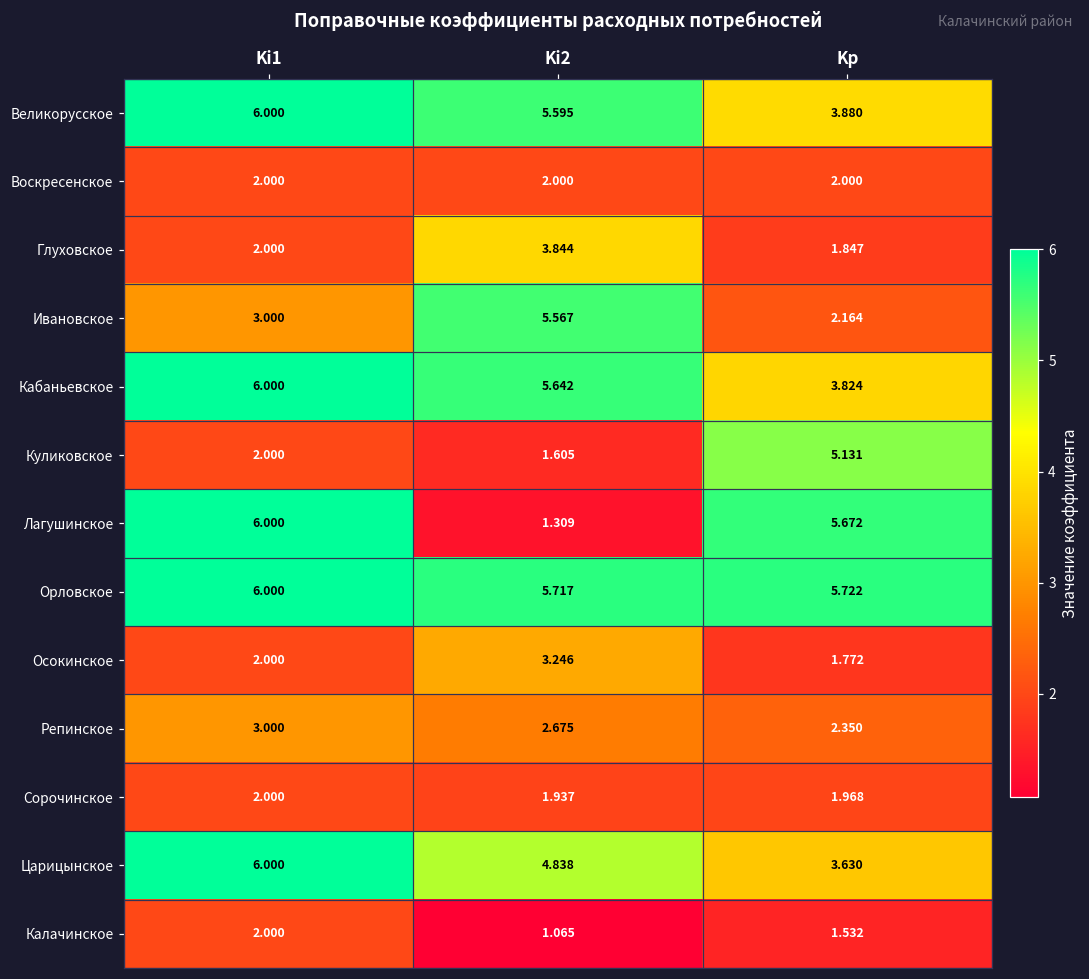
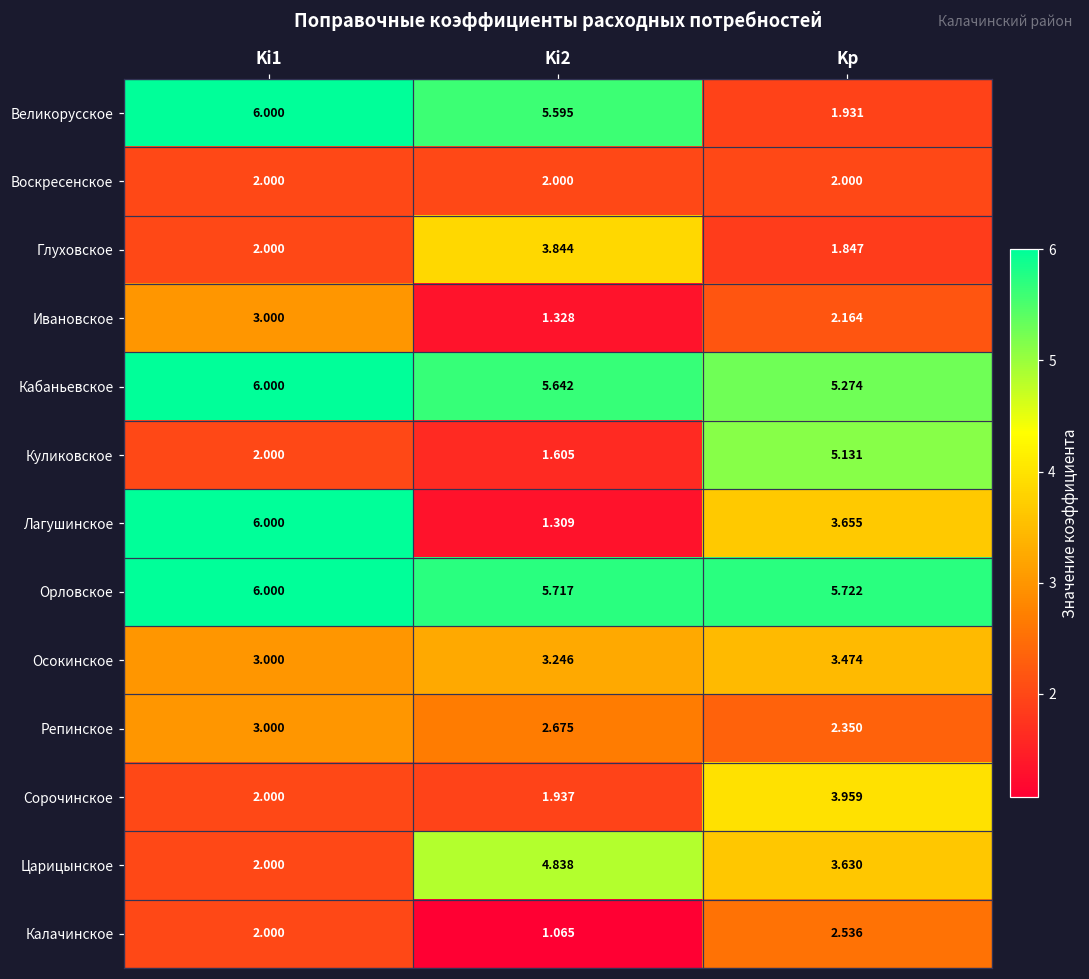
  {
    "Великорусское": {
      "Ki1": 6.000,
      "Ki2": 5.595,
-     "Kp": 3.880
+     "Kp": 1.931
    },
    "Воскресенское": {
      "Ki1": 2.000,
      "Ki2": 2.000,
      "Kp": 2.000
    },
    "Глуховское": {
      "Ki1": 2.000,
      "Ki2": 3.844,
      "Kp": 1.847
    },
    "Ивановское": {
      "Ki1": 3.000,
-     "Ki2": 5.567,
+     "Ki2": 1.328,
      "Kp": 2.164
    },
    "Кабаньевское": {
      "Ki1": 6.000,
      "Ki2": 5.642,
-     "Kp": 3.824
+     "Kp": 5.274
    },
    "Куликовское": {
      "Ki1": 2.000,
      "Ki2": 1.605,
      "Kp": 5.131
    },
    "Лагушинское": {
      "Ki1": 6.000,
      "Ki2": 1.309,
-     "Kp": 5.672
+     "Kp": 3.655
    },
    "Орловское": {
      "Ki1": 6.000,
      "Ki2": 5.717,
      "Kp": 5.722
    },
    "Осокинское": {
-     "Ki1": 2.000,
+     "Ki1": 3.000,
      "Ki2": 3.246,
-     "Kp": 1.772
+     "Kp": 3.474
    },
    "Репинское": {
      "Ki1": 3.000,
      "Ki2": 2.675,
      "Kp": 2.350
    },
    "Сорочинское": {
      "Ki1": 2.000,
      "Ki2": 1.937,
-     "Kp": 1.968
+     "Kp": 3.959
    },
    "Царицынское": {
-     "Ki1": 6.000,
+     "Ki1": 2.000,
      "Ki2": 4.838,
      "Kp": 3.630
    },
    "Калачинское": {
      "Ki1": 2.000,
      "Ki2": 1.065,
-     "Kp": 1.532
+     "Kp": 2.536
    }
  }
